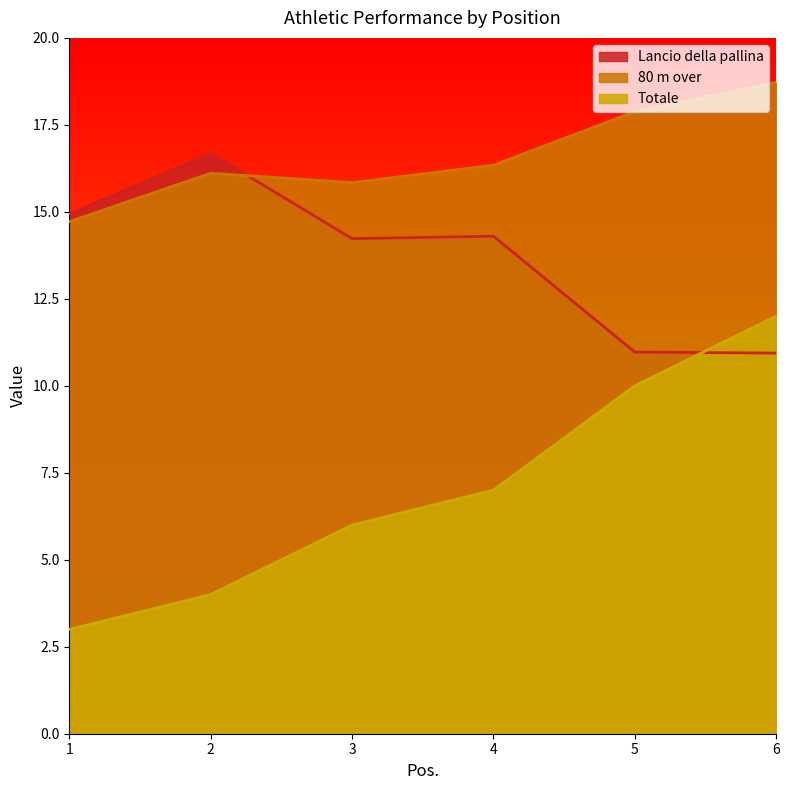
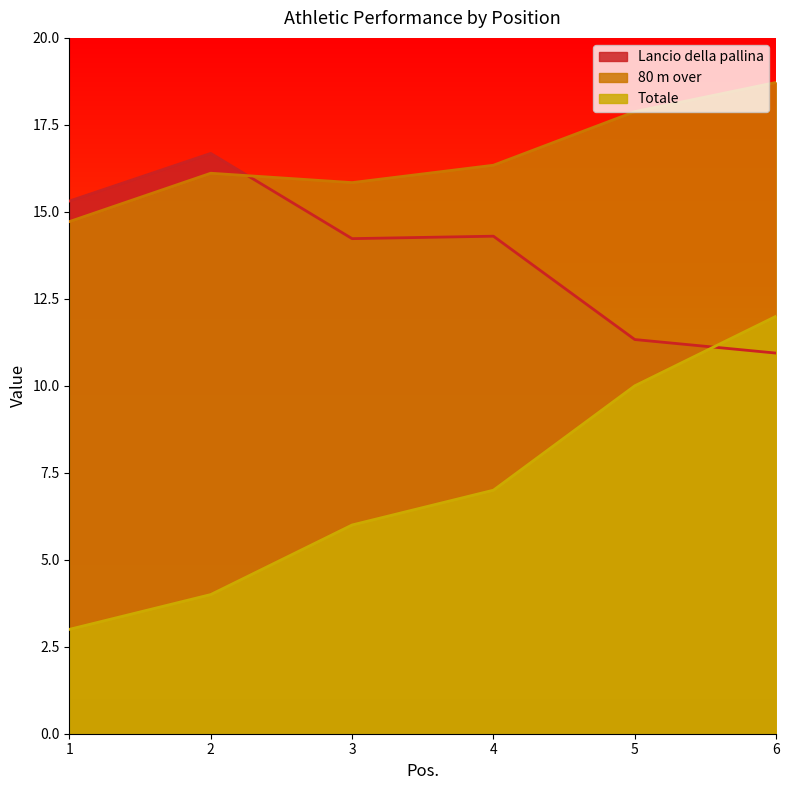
  {
    "Lancio della pallina": {
-     "1": 14.9,
+     "1": 15.3,
      "2": 16.7,
      "3": 14.2,
      "4": 14.3,
-     "5": 11.0,
+     "5": 11.3,
      "6": 10.9
    }
  }
